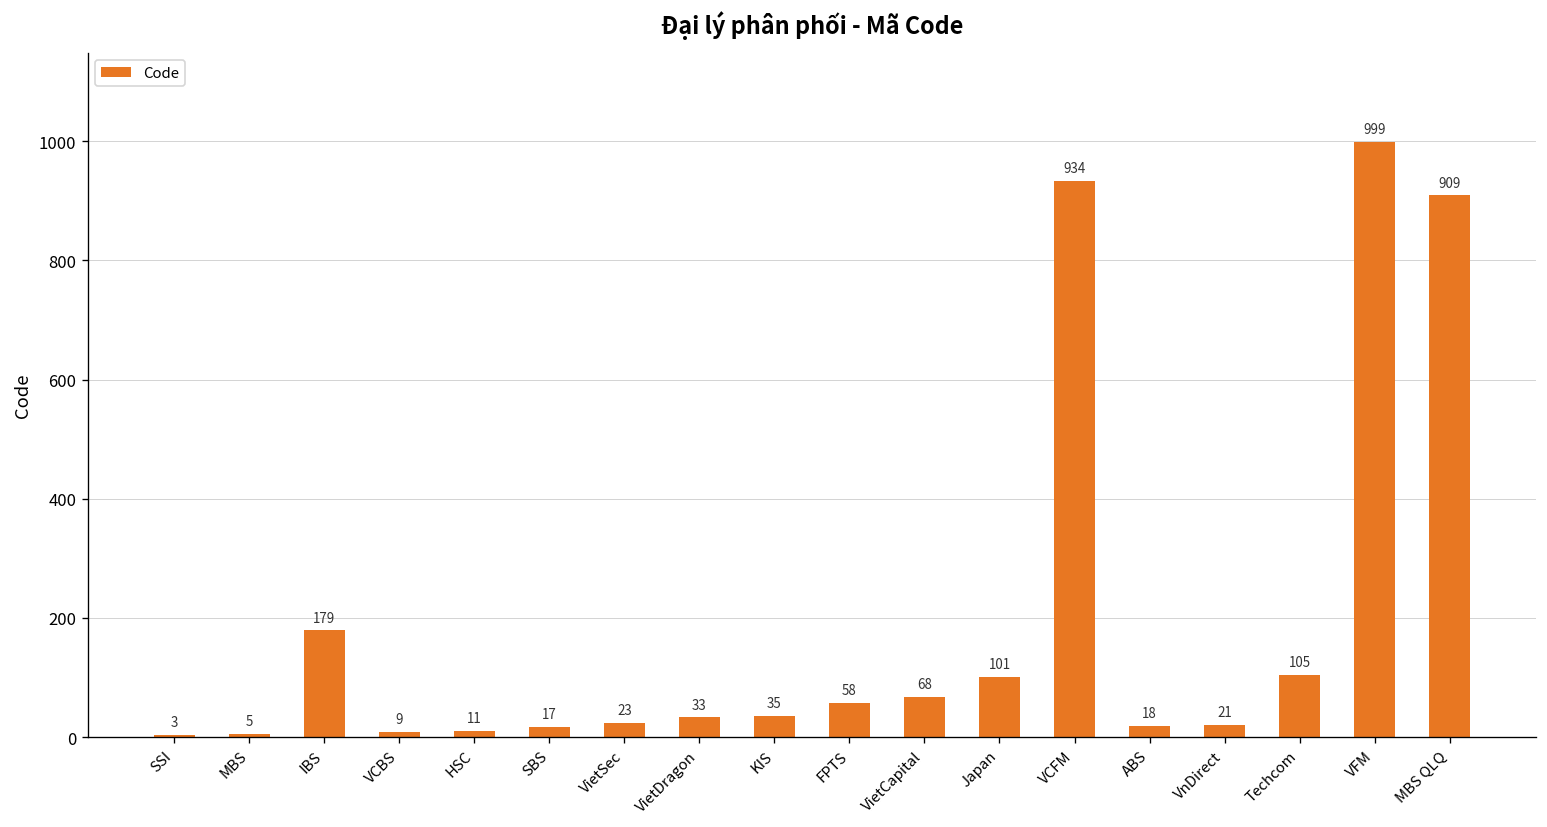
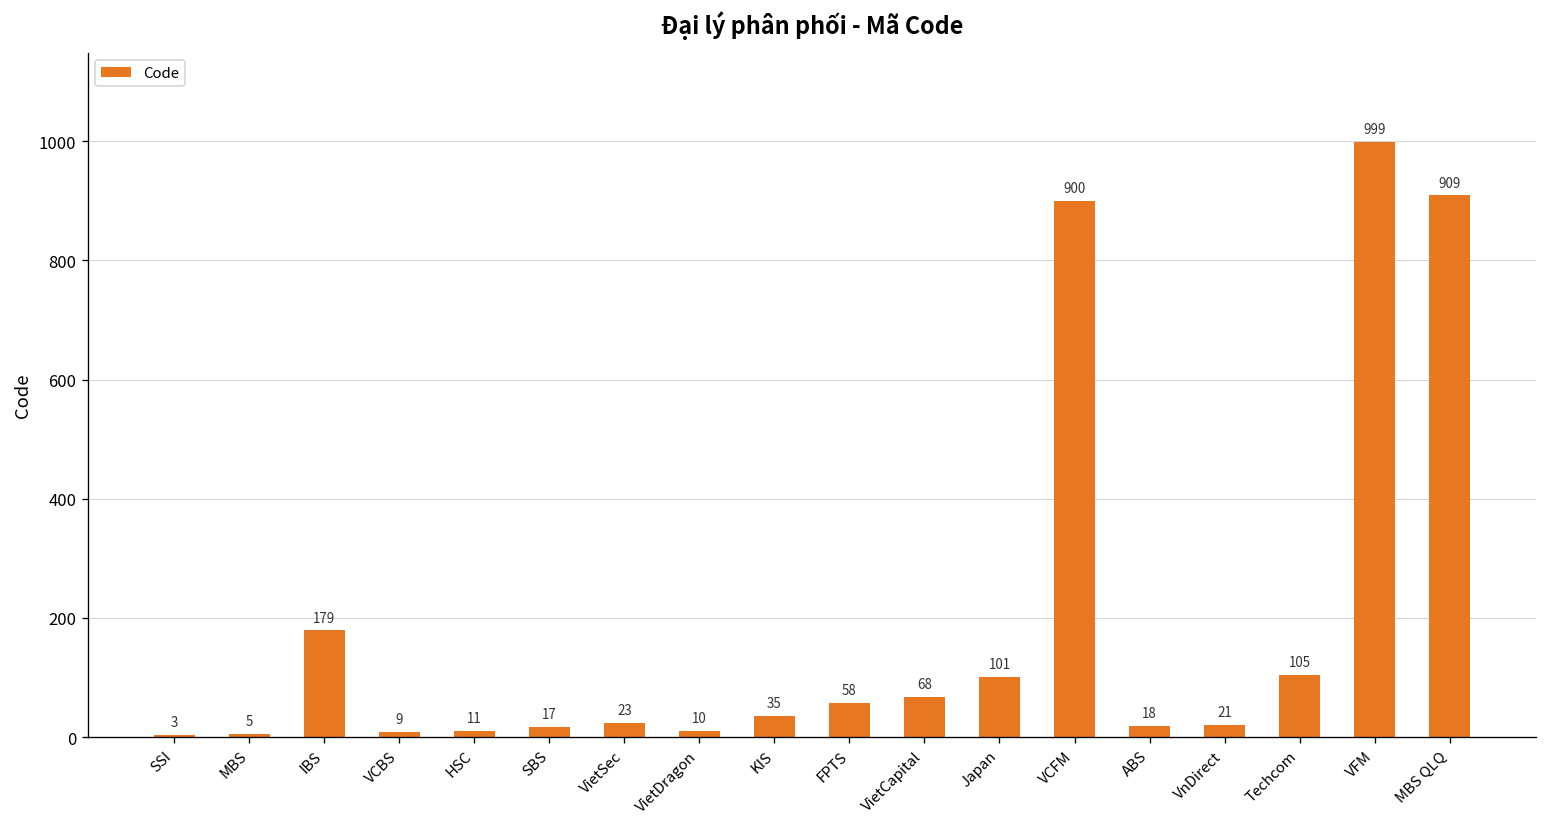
  {
    "SSI": 3,
    "MBS": 5,
    "IBS": 179,
    "VCBS": 9,
    "HSC": 11,
    "SBS": 17,
    "VietSec": 23,
-   "VietDragon": 33,
+   "VietDragon": 10,
    "KIS": 35,
    "FPTS": 58,
    "VietCapital": 68,
    "Japan": 101,
-   "VCFM": 934,
+   "VCFM": 900,
    "ABS": 18,
    "VnDirect": 21,
    "Techcom": 105,
    "VFM": 999,
    "MBS QLQ": 909
  }
